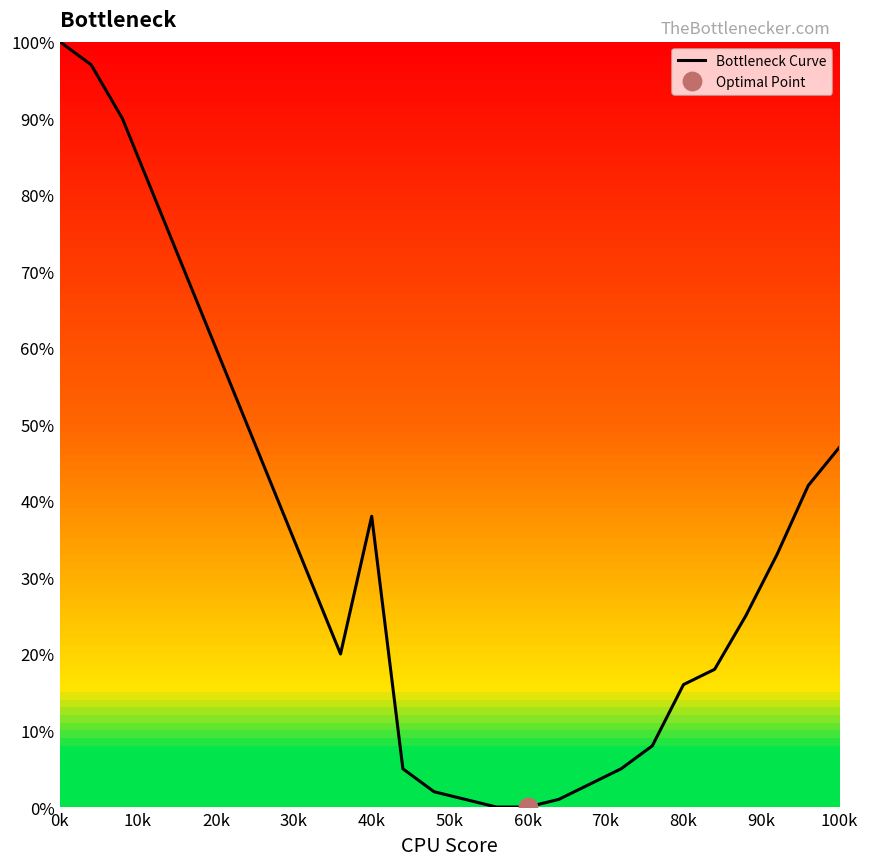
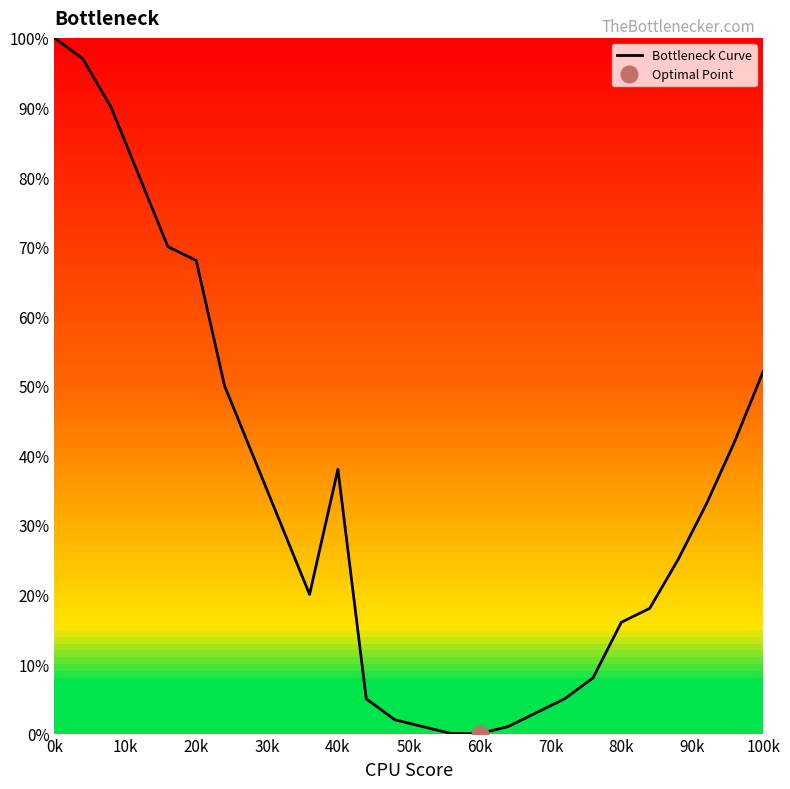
  {
    "Bottleneck Curve": {
      "0k": "100%",
-     "20k": "60%",
+     "20k": "68%",
      "40k": "38%",
      "80k": "16%",
-     "100k": "47%"
+     "100k": "52%"
    }
  }
